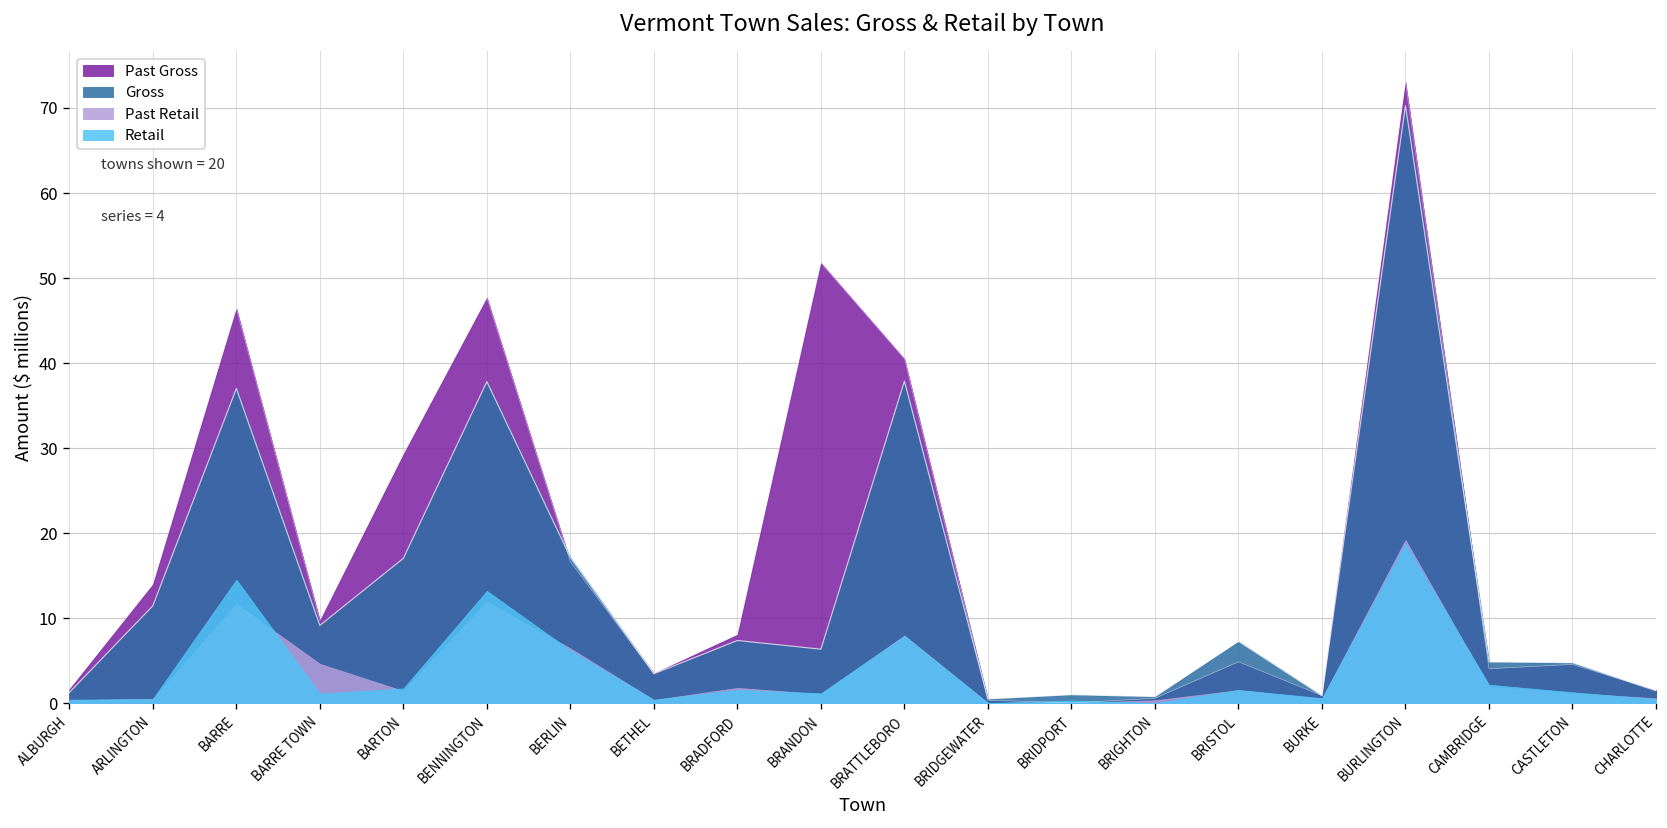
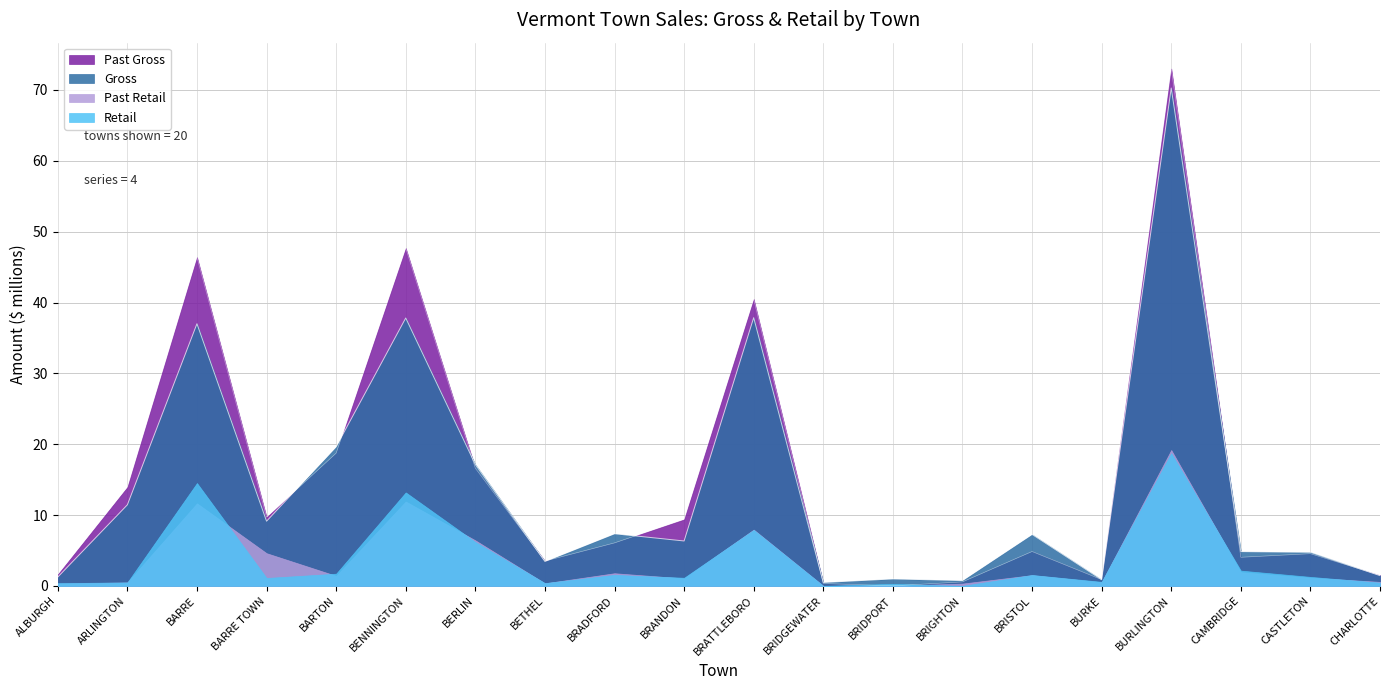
  {
    "Past Gross": {
      "ALBURGH": 2,
      "ARLINGTON": 14,
      "BARRE": 46,
      "BARRE TOWN": 10,
-     "BARTON": 29,
+     "BARTON": 19,
      "BENNINGTON": 48,
      "BERLIN": 17,
-     "BRADFORD": 8,
-     "BRANDON": 52,
+     "BRADFORD": 6,
+     "BRANDON": 9,
      "BRATTLEBORO": 40,
      "BRISTOL": 5,
      "BURLINGTON": 73,
      "CAMBRIDGE": 4
    },
    "Gross": {
      "ALBURGH": 1,
      "ARLINGTON": 11,
      "BARRE": 37,
      "BARRE TOWN": 9,
-     "BARTON": 17,
+     "BARTON": 20,
      "BENNINGTON": 38,
      "BERLIN": 17,
      "BRADFORD": 7,
      "BRANDON": 6,
      "BRATTLEBORO": 38,
      "BRIDPORT": 1,
      "BRISTOL": 7,
      "BURLINGTON": 70,
      "CAMBRIDGE": 5
    },
    "Past Retail": {
      "BARRE": 12,
      "BARRE TOWN": 5,
      "BENNINGTON": 12,
      "BURLINGTON": 19
    },
    "Retail": {
      "BARRE": 15,
      "BARRE TOWN": 1,
      "BENNINGTON": 13,
      "BURLINGTON": 19
    }
  }
